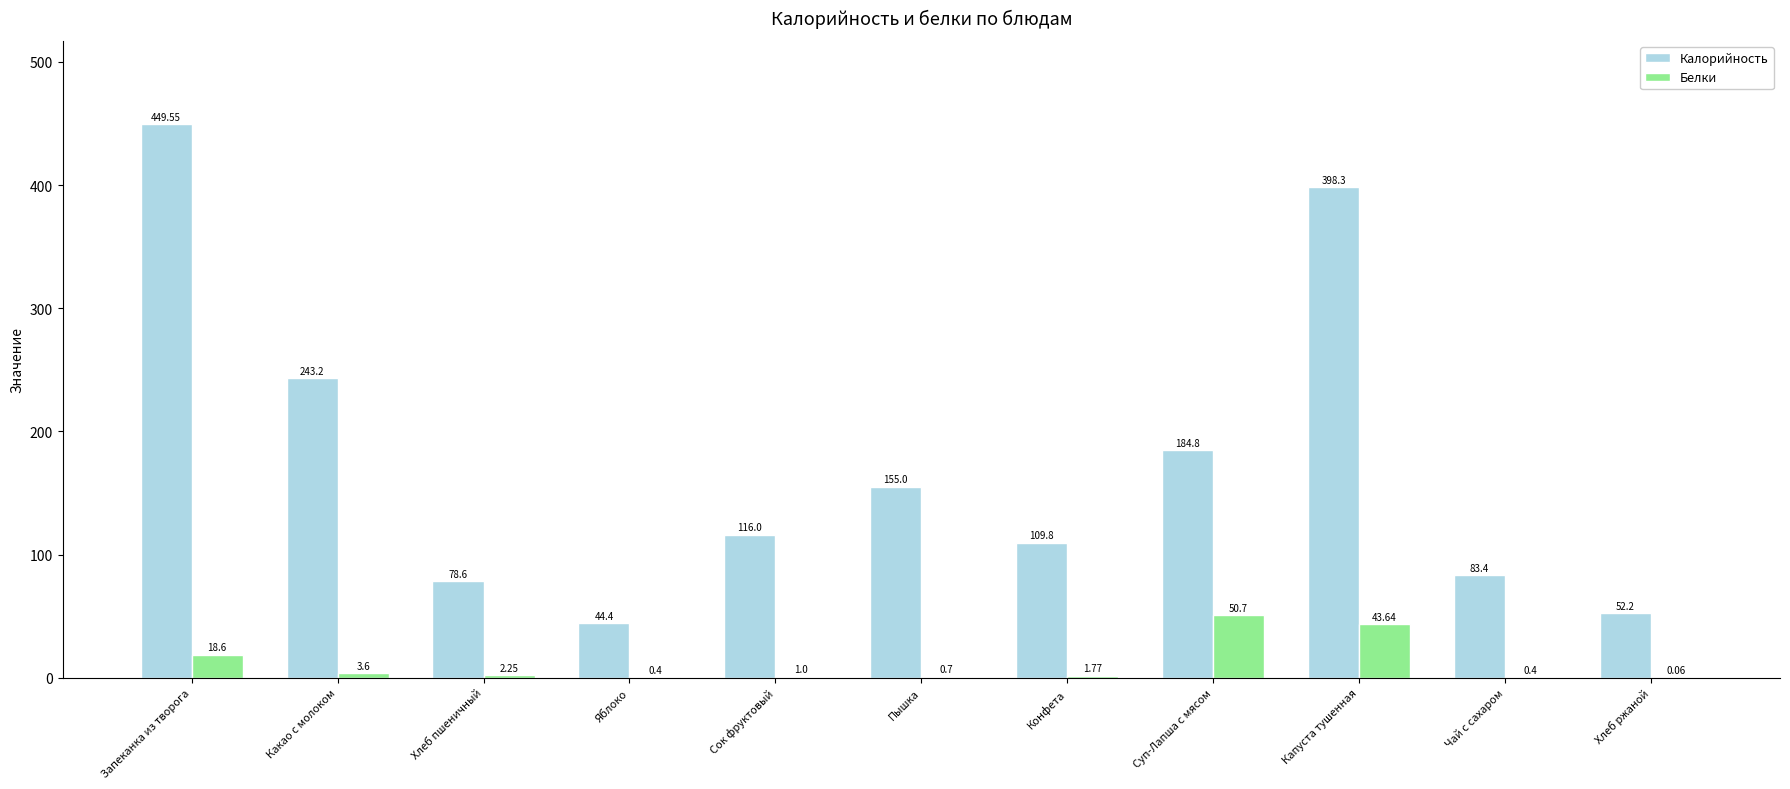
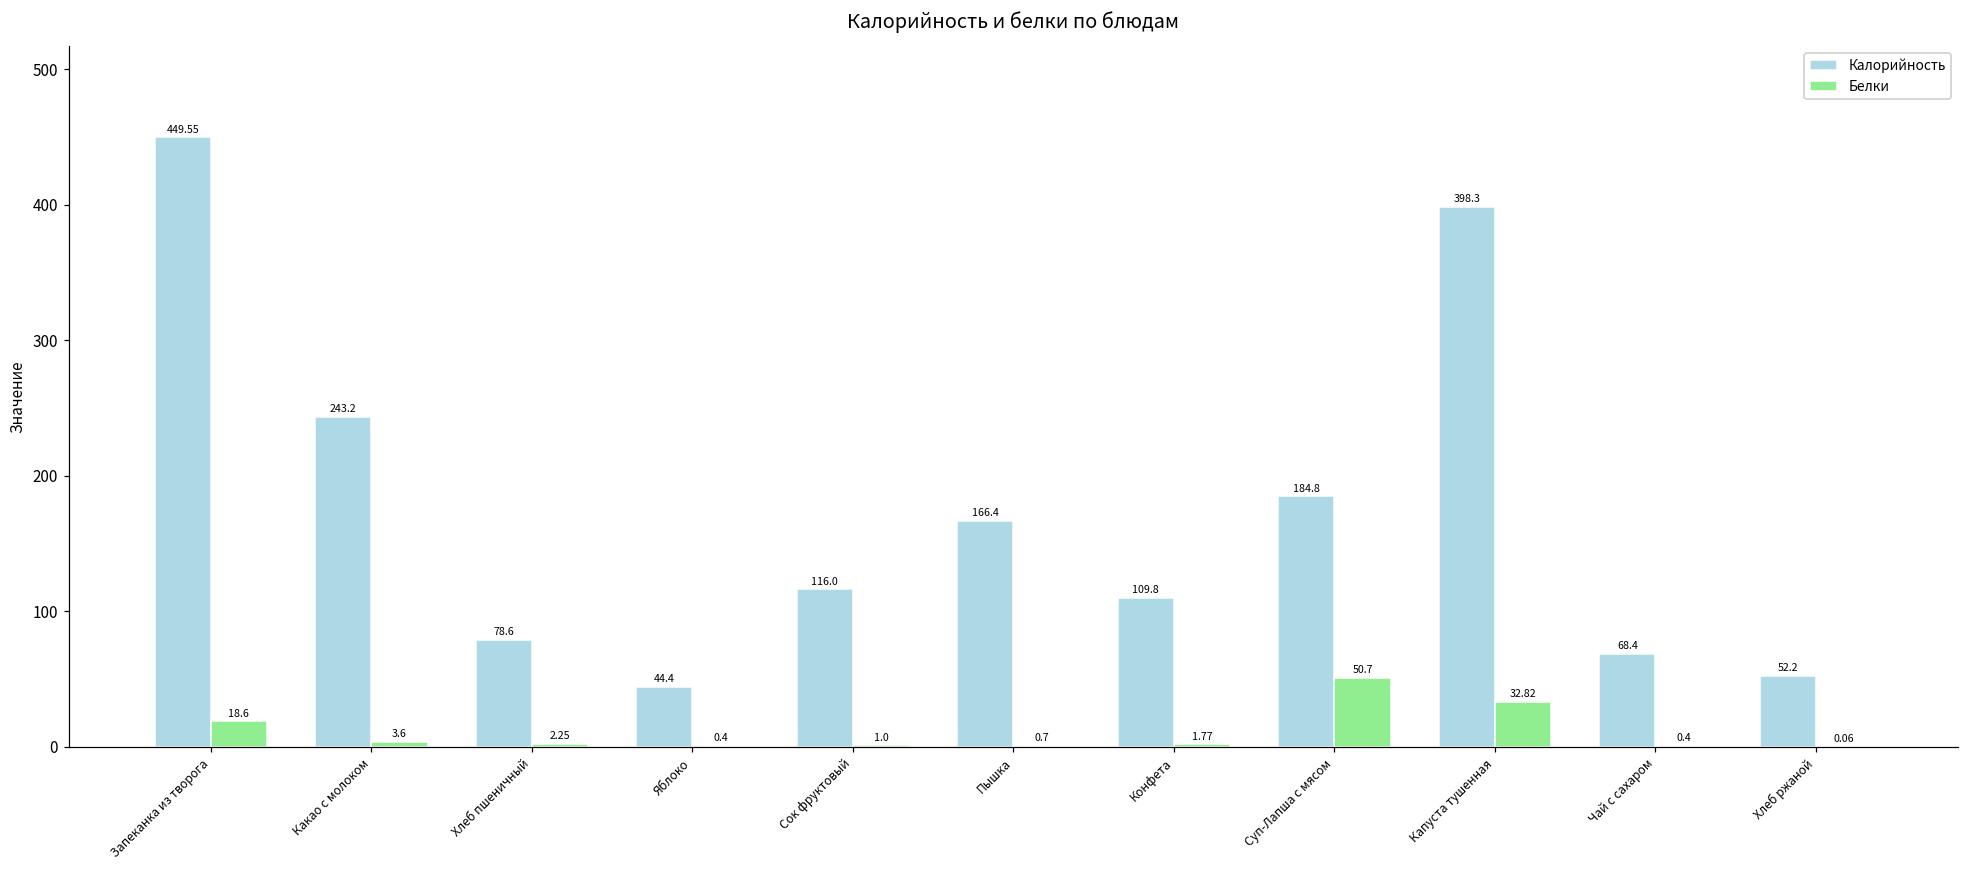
  {
    "Калорийность": {
      "Запеканка из творога": 449.55,
      "Какао с молоком": 243.2,
      "Хлеб пшеничный": 78.6,
      "Яблоко": 44.4,
      "Сок фруктовый": 116.0,
-     "Пышка": 155.0,
+     "Пышка": 166.4,
      "Конфета": 109.8,
      "Суп-Лапша с мясом": 184.8,
      "Капуста тушенная": 398.3,
-     "Чай с сахаром": 83.4,
+     "Чай с сахаром": 68.4,
      "Хлеб ржаной": 52.2
    },
    "Белки": {
      "Запеканка из творога": 18.6,
      "Какао с молоком": 3.6,
      "Хлеб пшеничный": 2.25,
      "Яблоко": 0.4,
      "Сок фруктовый": 1.0,
      "Пышка": 0.7,
      "Конфета": 1.77,
      "Суп-Лапша с мясом": 50.7,
-     "Капуста тушенная": 43.64,
+     "Капуста тушенная": 32.82,
      "Чай с сахаром": 0.4,
      "Хлеб ржаной": 0.06
    }
  }
